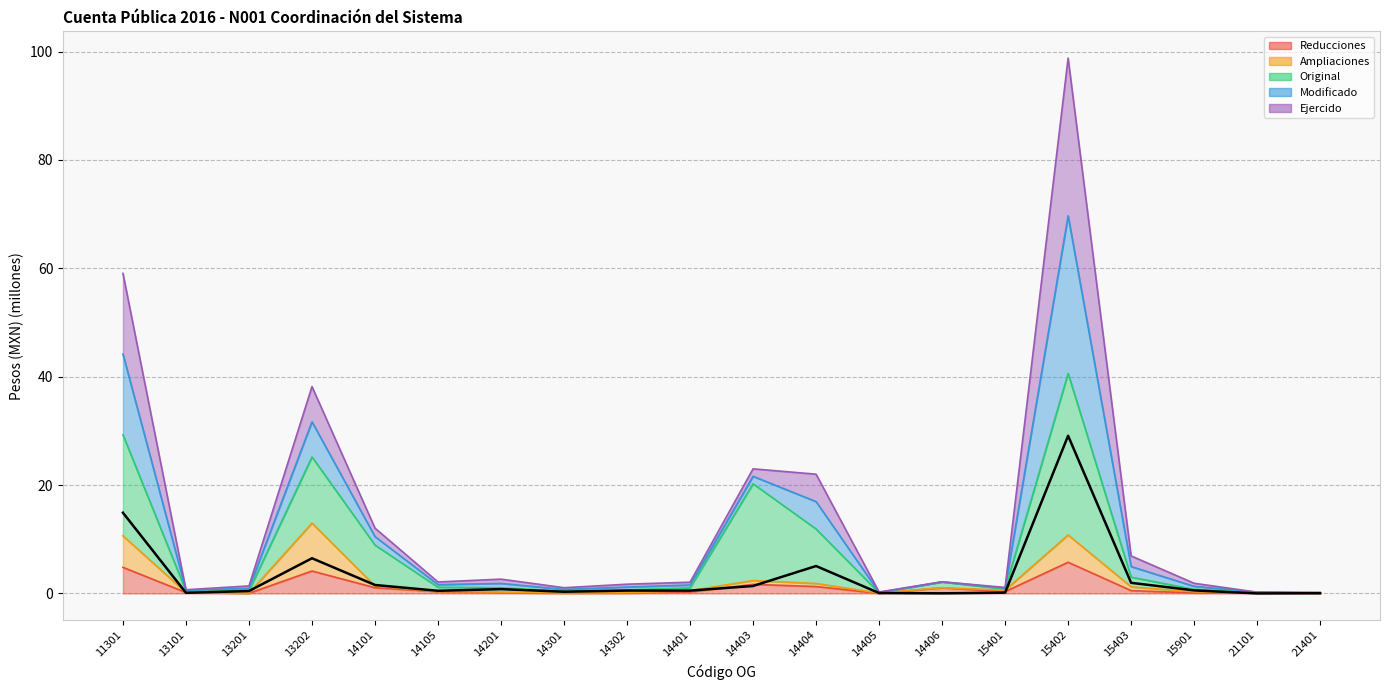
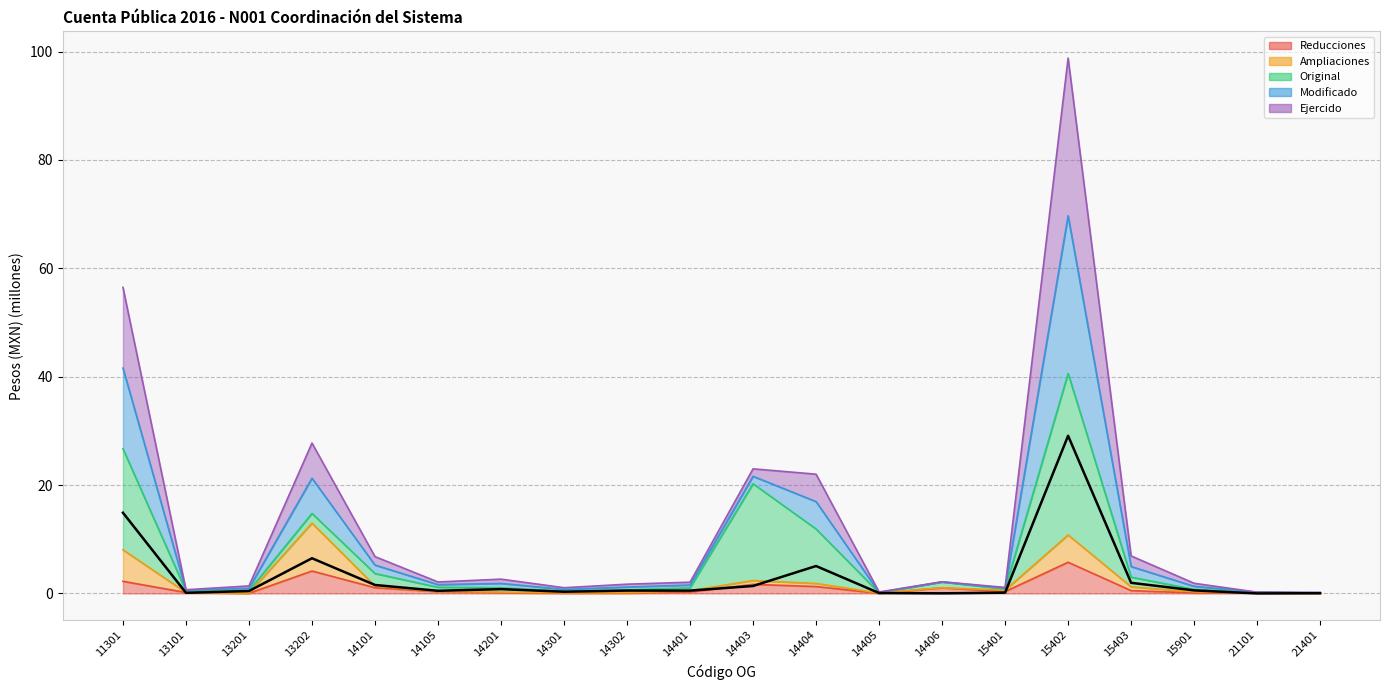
  {
    "Reducciones": {
-     "11301": 5,
+     "11301": 2,
      "13202": 4,
      "14404": 1,
      "15402": 6,
      "15403": 1
    },
    "Ampliaciones": {
      "11301": 6,
      "13202": 9,
      "14403": 1,
      "14404": 1,
      "15402": 5,
      "15403": 1
    },
    "Original": {
      "11301": 19,
-     "13202": 12,
-     "14101": 8,
+     "13202": 2,
+     "14101": 2,
      "14105": 1,
      "14401": 1,
      "14403": 18,
      "14404": 10,
      "15402": 30,
      "15403": 2
    },
    "Modificado": {
      "11301": 15,
      "13202": 6,
      "14101": 2,
      "14105": 0,
      "14201": 1,
      "14302": 1,
      "14401": 1,
      "14403": 1,
      "14404": 5,
      "15402": 29,
      "15403": 2,
      "15901": 1
    },
    "Ejercido": {
      "11301": 15,
      "13202": 6,
      "14101": 2,
      "14105": 0,
      "14201": 1,
      "14302": 1,
      "14401": 1,
      "14403": 1,
      "14404": 5,
      "15402": 29,
      "15403": 2,
      "15901": 1
    }
  }
